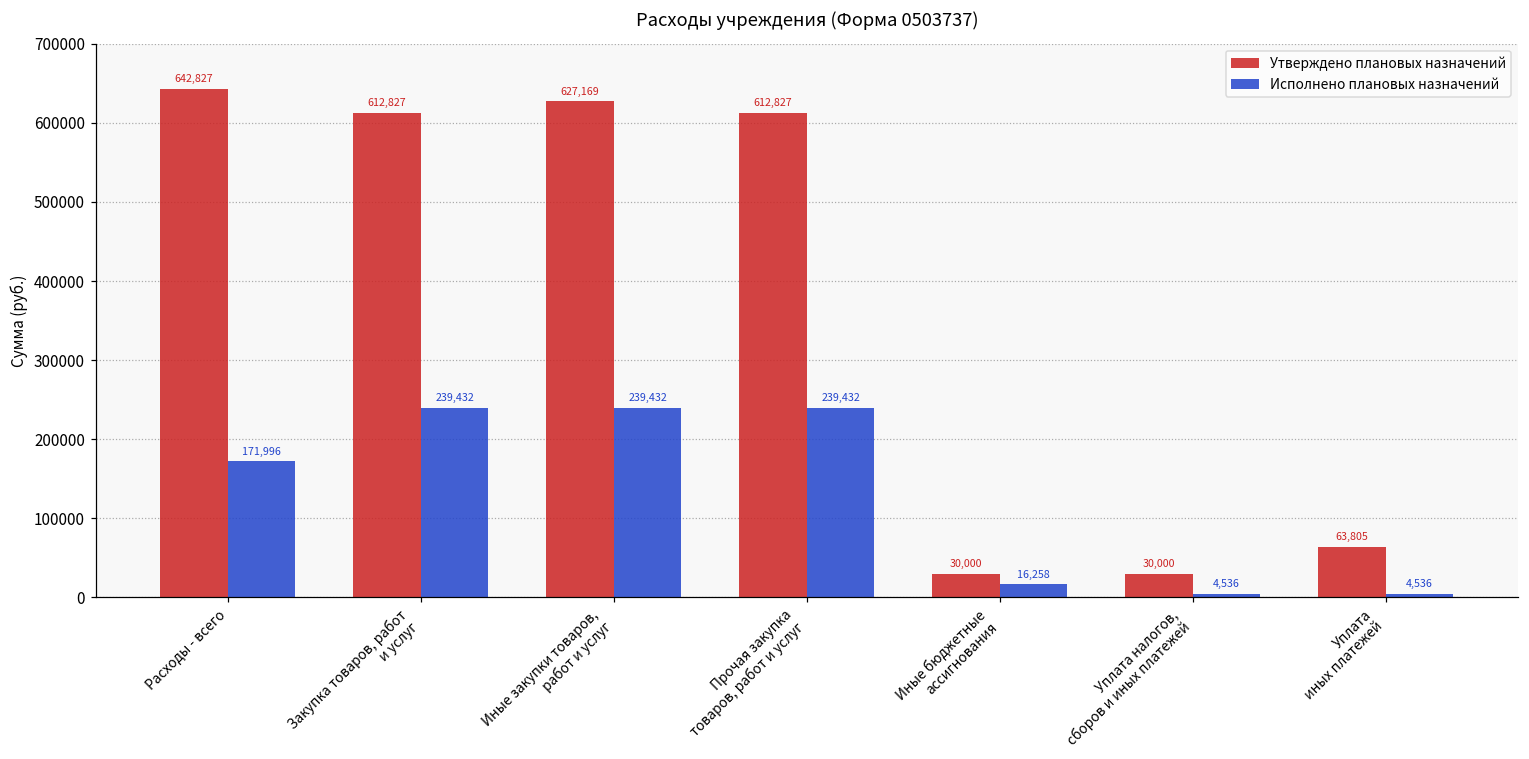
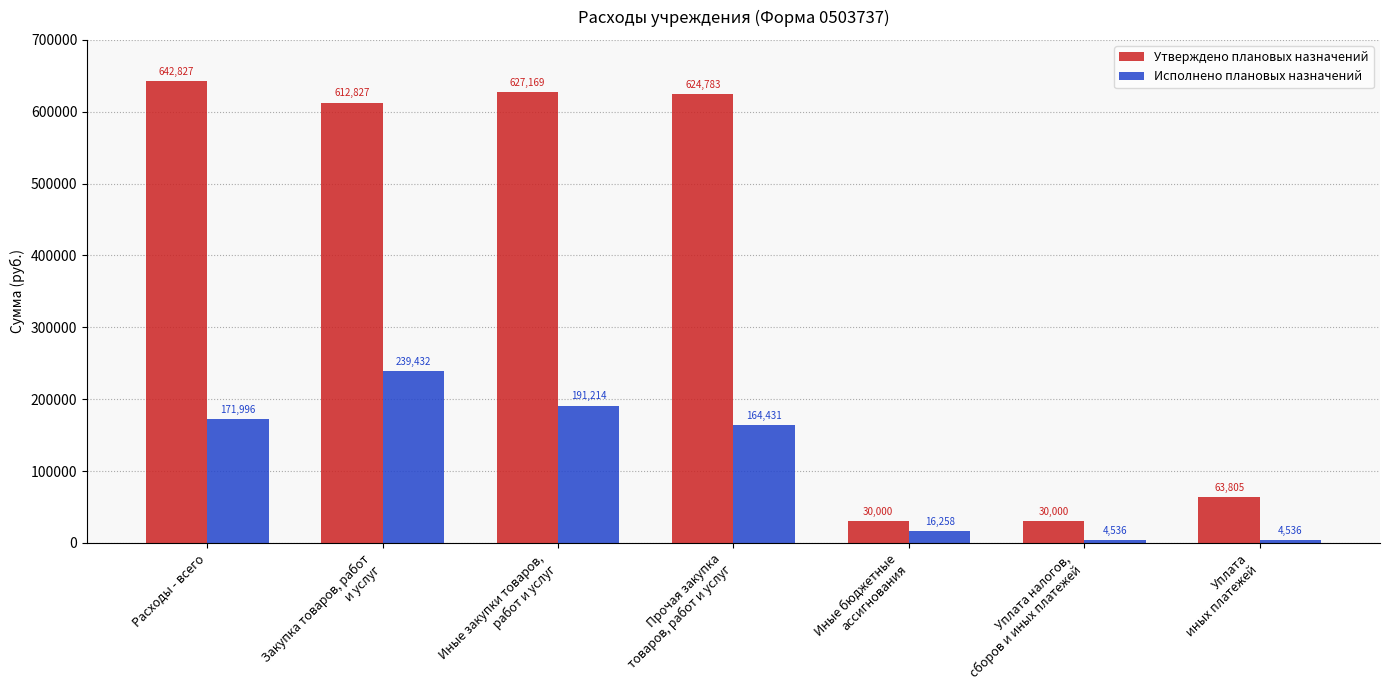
  {
    "Утверждено плановых назначений": {
      "Расходы - всего": "642,827",
      "Закупка товаров, работ и услуг": "612,827",
      "Иные закупки товаров, работ и услуг": "627,169",
-     "Прочая закупка товаров, работ и услуг": "612,827",
+     "Прочая закупка товаров, работ и услуг": "624,783",
      "Иные бюджетные ассигнования": "30,000",
      "Уплата налогов, сборов и иных платежей": "30,000",
      "Уплата иных платежей": "63,805"
    },
    "Исполнено плановых назначений": {
      "Расходы - всего": "171,996",
      "Закупка товаров, работ и услуг": "239,432",
-     "Иные закупки товаров, работ и услуг": "239,432",
-     "Прочая закупка товаров, работ и услуг": "239,432",
+     "Иные закупки товаров, работ и услуг": "191,214",
+     "Прочая закупка товаров, работ и услуг": "164,431",
      "Иные бюджетные ассигнования": "16,258",
      "Уплата налогов, сборов и иных платежей": "4,536",
      "Уплата иных платежей": "4,536"
    }
  }
